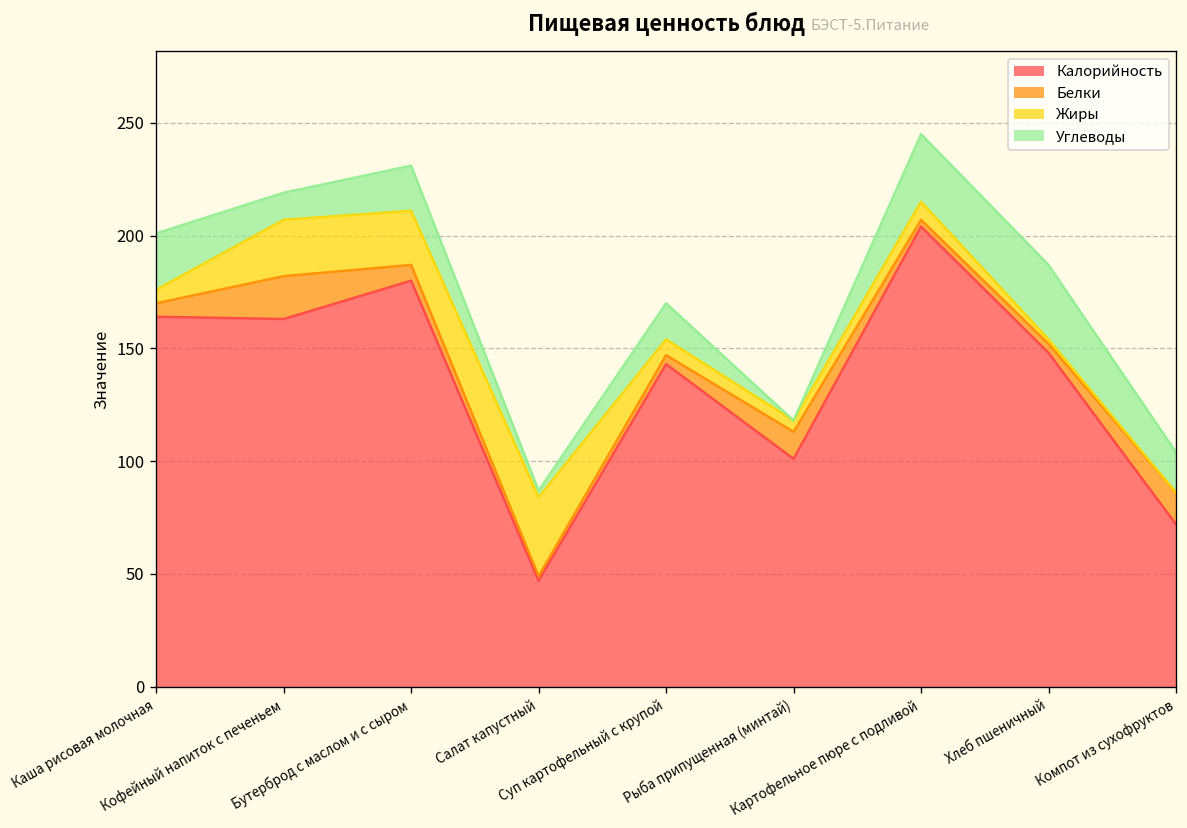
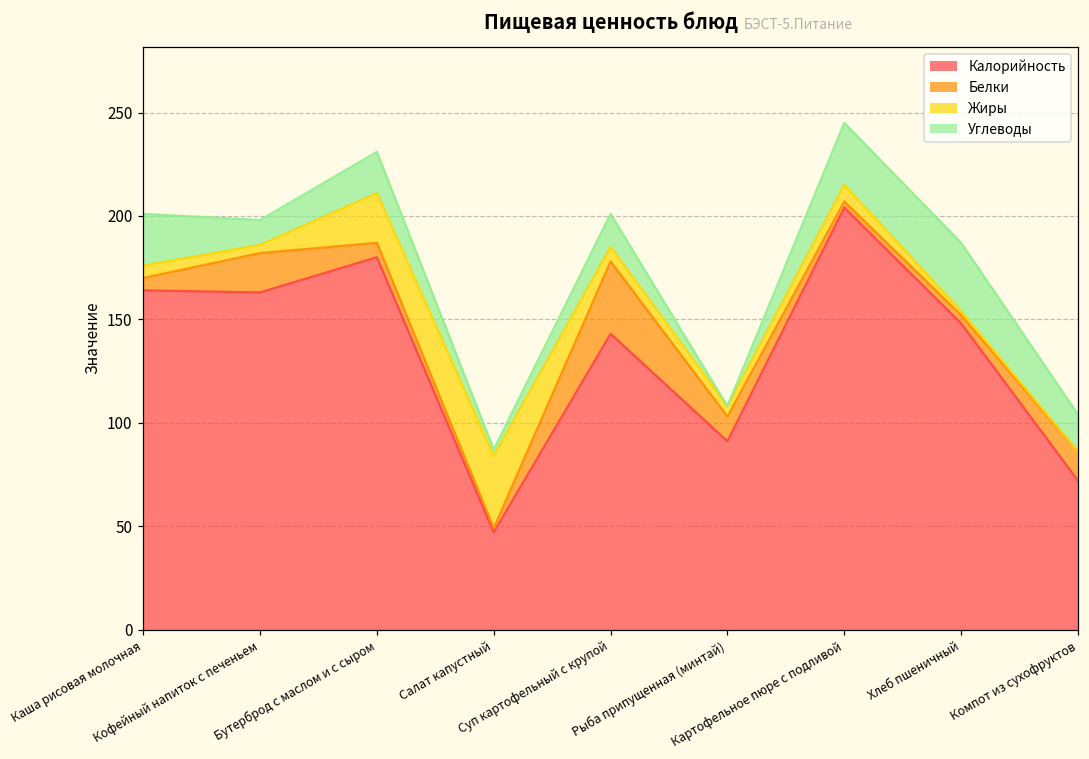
  {
    "Калорийность": {
      "Каша рисовая молочная": 164,
      "Кофейный напиток с печеньем": 163,
      "Бутерброд с маслом и с сыром": 180,
      "Салат капустный": 47,
      "Суп картофельный с крупой": 143,
-     "Рыба припущенная (минтай)": 101,
+     "Рыба припущенная (минтай)": 91,
      "Картофельное пюре с подливой": 204,
      "Хлеб пшеничный": 148,
      "Компот из сухофруктов": 72
    },
    "Белки": {
      "Каша рисовая молочная": 6,
      "Кофейный напиток с печеньем": 19,
      "Бутерброд с маслом и с сыром": 7,
      "Салат капустный": 2,
-     "Суп картофельный с крупой": 4,
+     "Суп картофельный с крупой": 35,
      "Рыба припущенная (минтай)": 12,
      "Картофельное пюре с подливой": 3,
      "Хлеб пшеничный": 4
    },
    "Жиры": {
      "Каша рисовая молочная": 6,
-     "Кофейный напиток с печеньем": 25,
+     "Кофейный напиток с печеньем": 4,
      "Бутерброд с маслом и с сыром": 24,
      "Салат капустный": 35,
      "Суп картофельный с крупой": 7,
      "Картофельное пюре с подливой": 8,
      "Хлеб пшеничный": 2
    },
    "Углеводы": {
      "Каша рисовая молочная": 25,
      "Кофейный напиток с печеньем": 12,
      "Бутерброд с маслом и с сыром": 20,
      "Салат капустный": 3,
      "Суп картофельный с крупой": 16,
      "Картофельное пюре с подливой": 30,
      "Хлеб пшеничный": 33,
      "Компот из сухофруктов": 18
    }
  }
